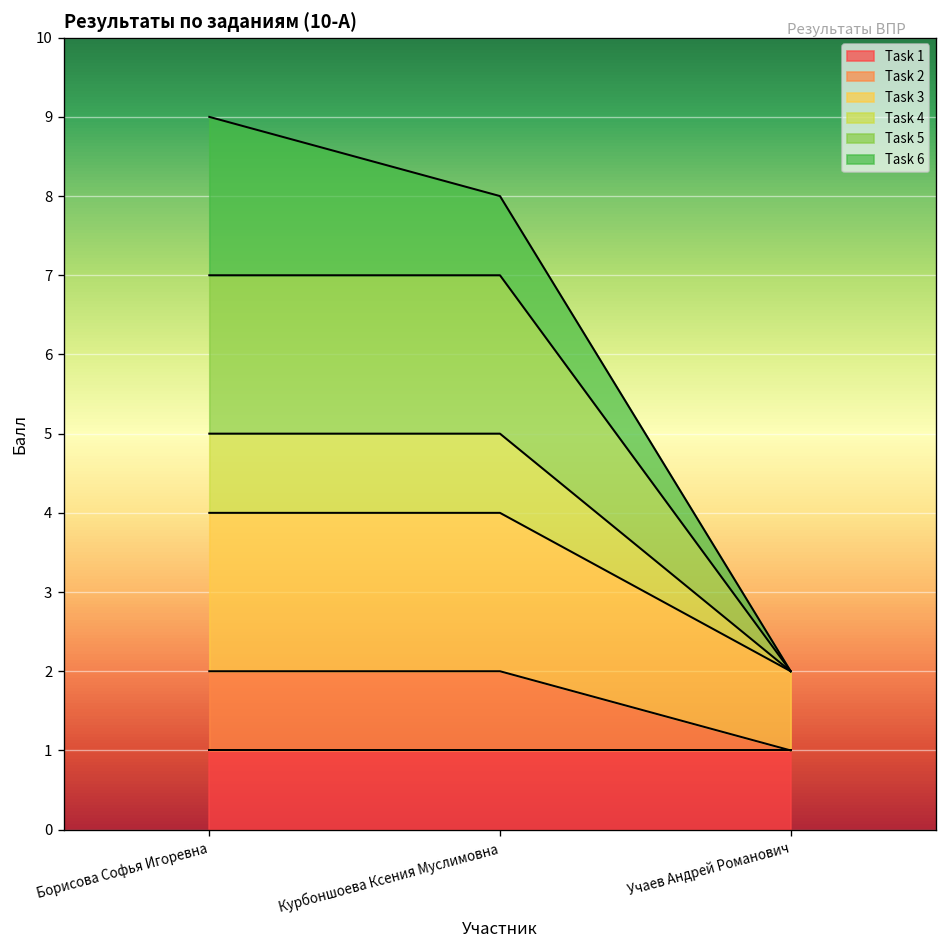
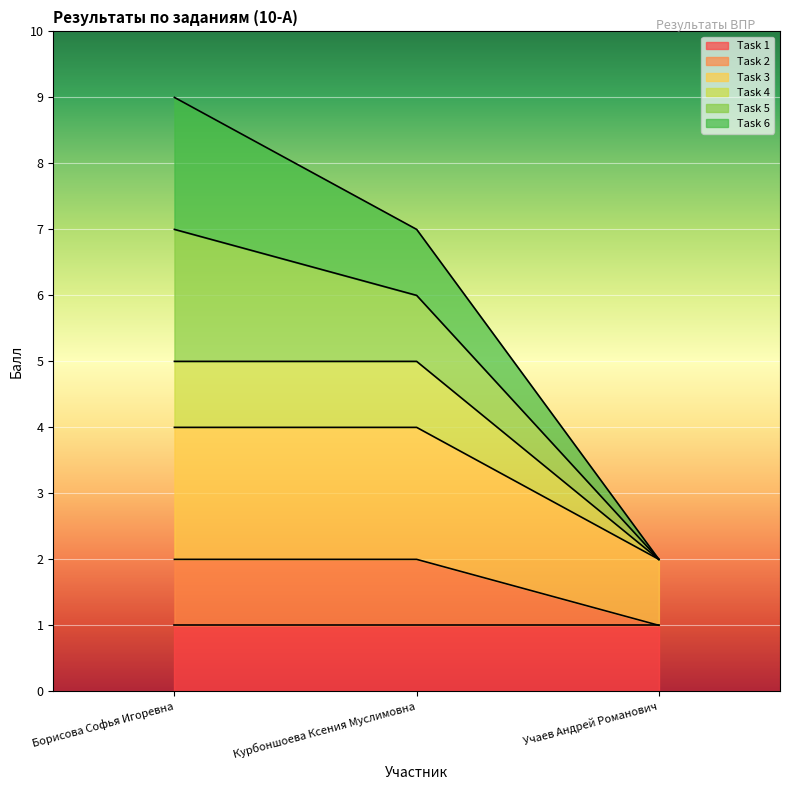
  {
    "Task 1": {
      "Борисова Софья Игоревна": 1,
      "Курбоншоева Ксения Муслимовна": 1
    },
    "Task 2": {
      "Борисова Софья Игоревна": 2,
      "Курбоншоева Ксения Муслимовна": 2
    },
    "Task 5": {
      "Борисова Софья Игоревна": 2,
-     "Курбоншоева Ксения Муслимовна": 2
+     "Курбоншоева Ксения Муслимовна": 1
    },
    "Task 6": {
      "Борисова Софья Игоревна": 2,
      "Курбоншоева Ксения Муслимовна": 1
    }
  }
